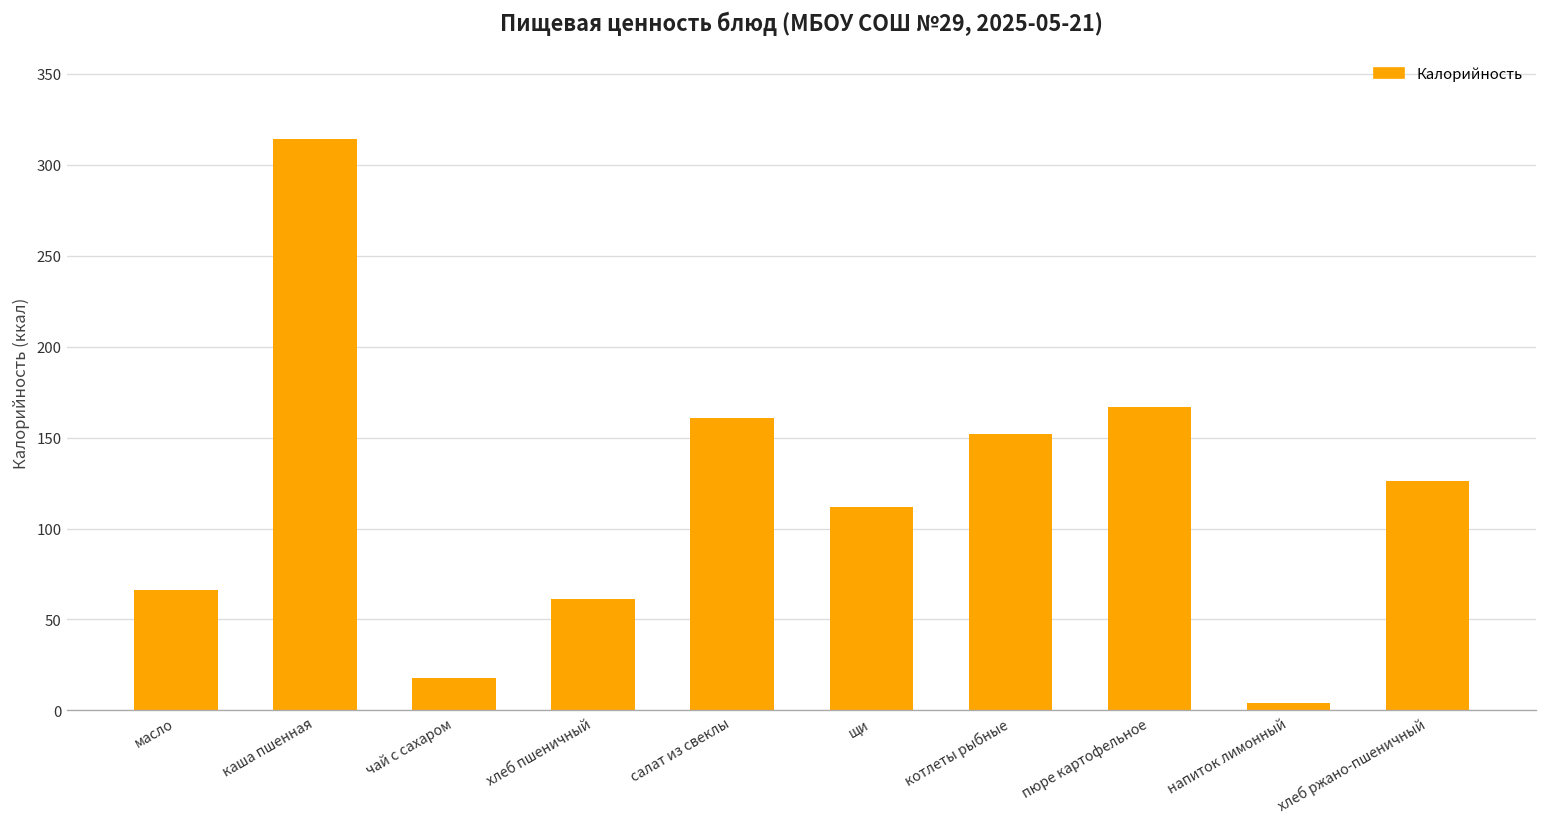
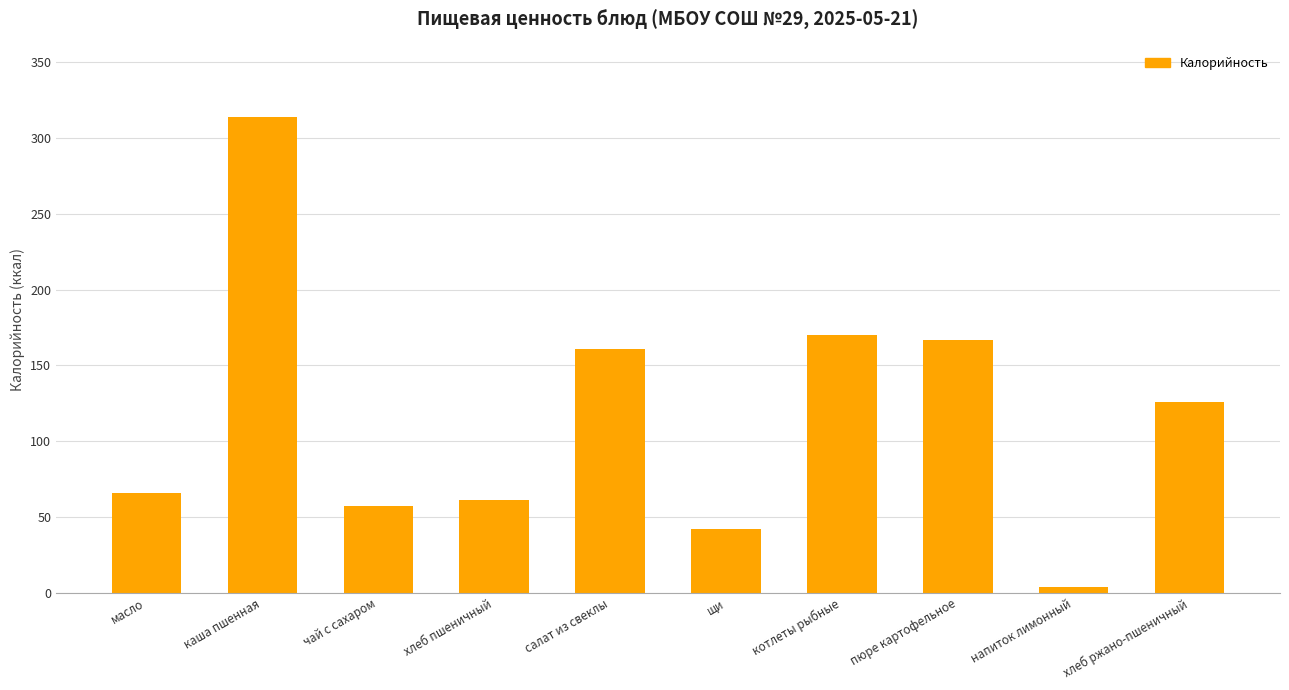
  {
    "масло": 66,
    "каша пшенная": 314,
-   "чай с сахаром": 18,
+   "чай с сахаром": 57,
    "хлеб пшеничный": 61,
    "салат из свеклы": 161,
-   "щи": 112,
-   "котлеты рыбные": 152,
+   "щи": 42,
+   "котлеты рыбные": 170,
    "пюре картофельное": 167,
    "напиток лимонный": 4,
    "хлеб ржано-пшеничный": 126
  }
